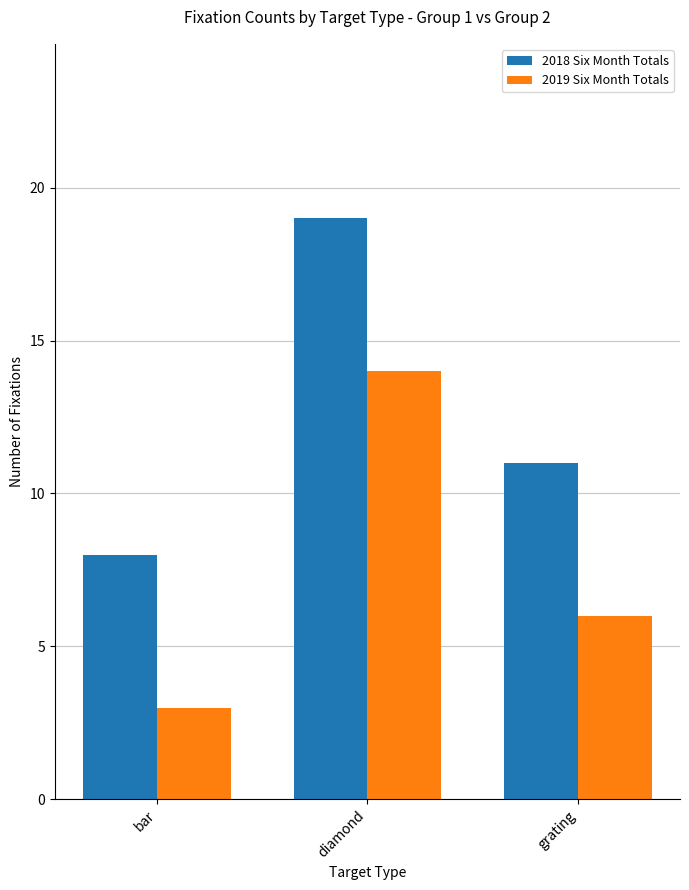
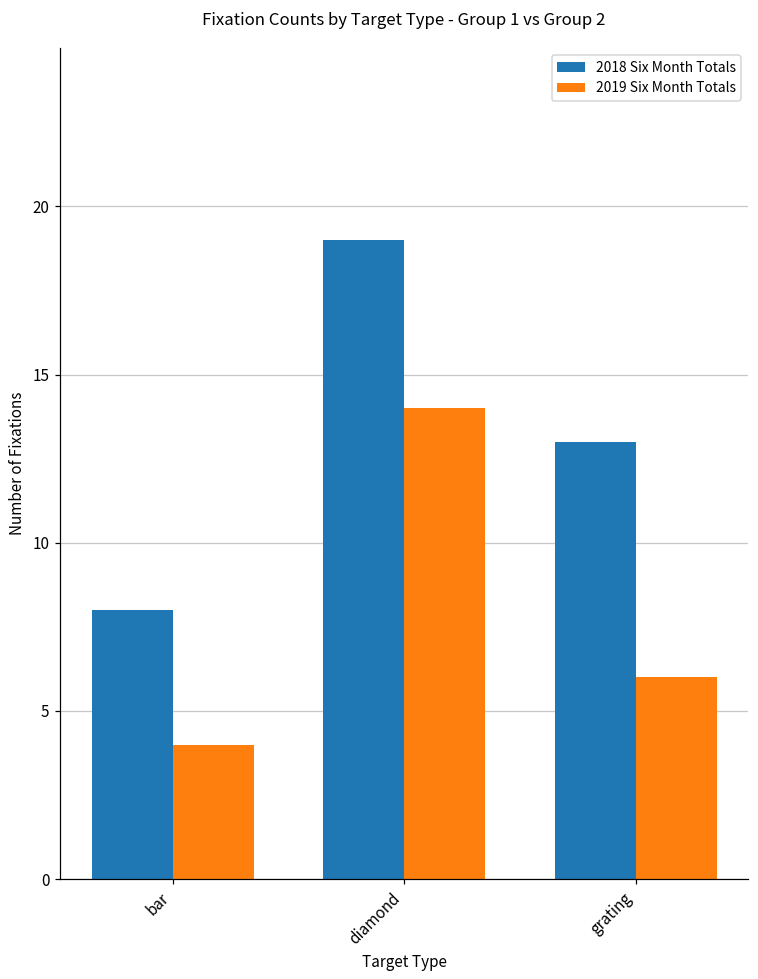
  {
    "2018 Six Month Totals": {
      "bar": 8,
      "diamond": 19,
-     "grating": 11
+     "grating": 13
    },
    "2019 Six Month Totals": {
-     "bar": 3,
+     "bar": 4,
      "diamond": 14,
      "grating": 6
    }
  }
